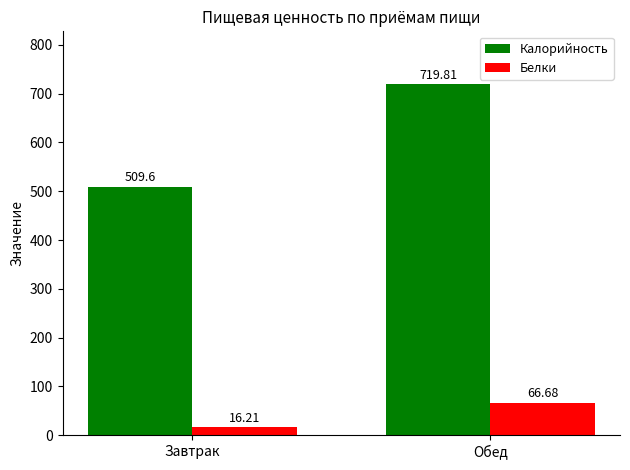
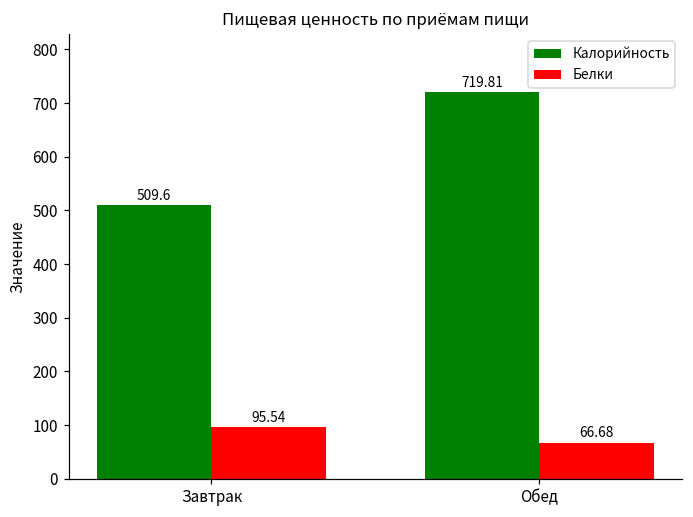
  {
    "Калорийность": {
      "Завтрак": 509.6,
      "Обед": 719.81
    },
    "Белки": {
-     "Завтрак": 16.21,
+     "Завтрак": 95.54,
      "Обед": 66.68
    }
  }
